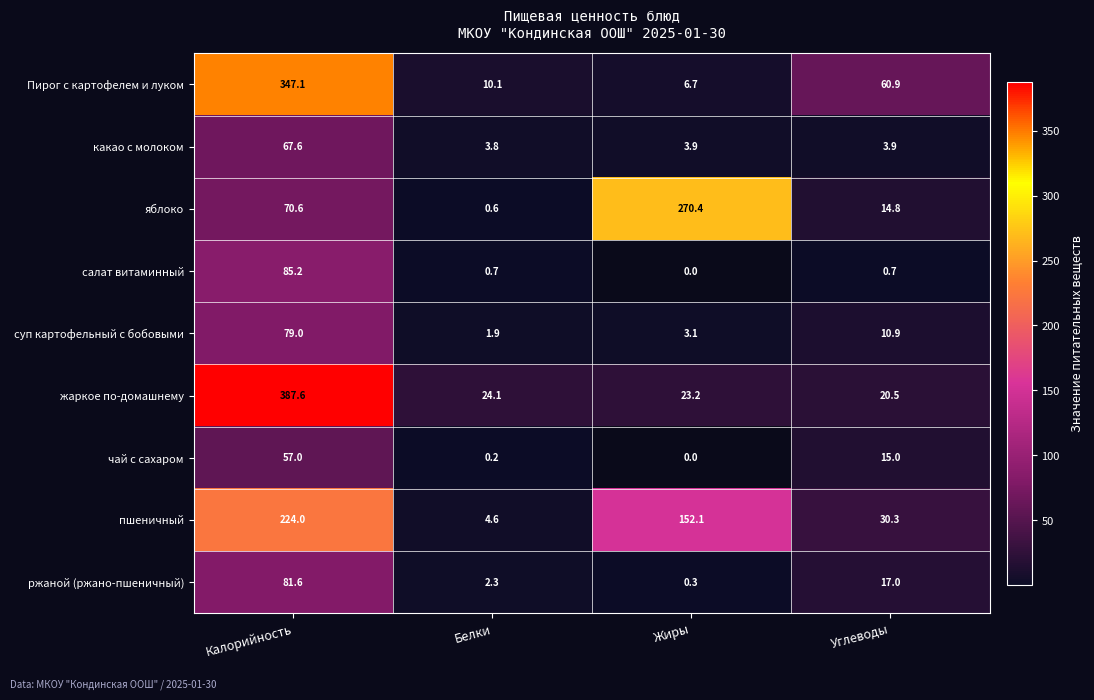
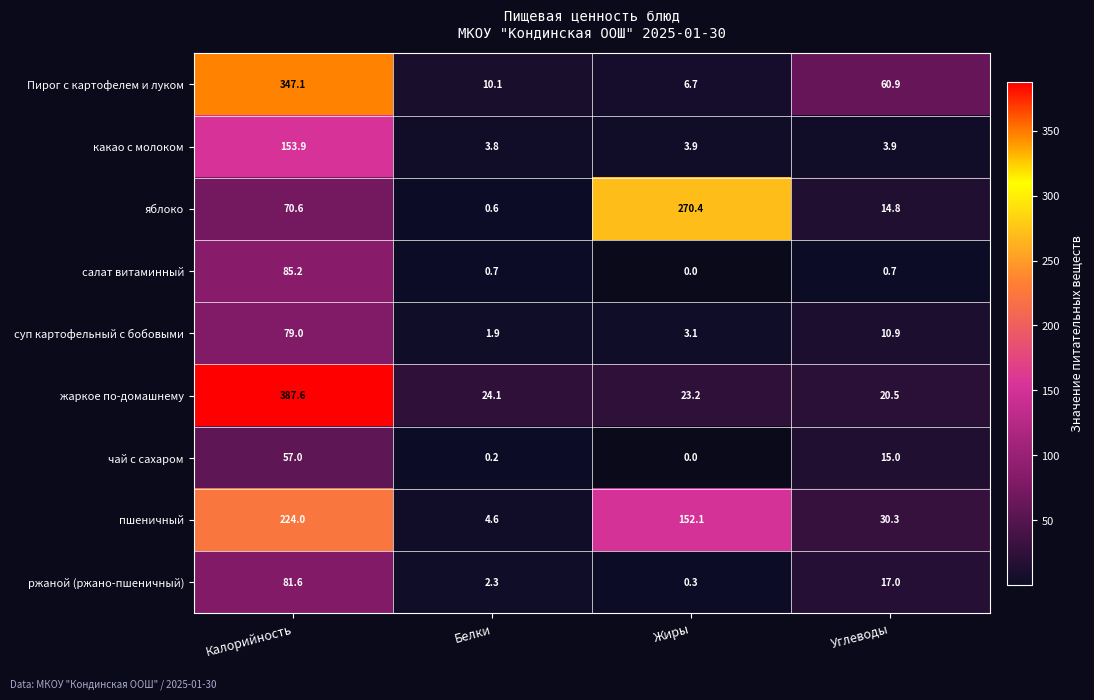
  {
    "Пирог с картофелем и луком": {
      "Калорийность": 347.1,
      "Белки": 10.1,
      "Жиры": 6.7,
      "Углеводы": 60.9
    },
    "какао с молоком": {
-     "Калорийность": 67.6,
+     "Калорийность": 153.9,
      "Белки": 3.8,
      "Жиры": 3.9,
      "Углеводы": 3.9
    },
    "яблоко": {
      "Калорийность": 70.6,
      "Белки": 0.6,
      "Жиры": 270.4,
      "Углеводы": 14.8
    },
    "салат витаминный": {
      "Калорийность": 85.2,
      "Белки": 0.7,
      "Углеводы": 0.7
    },
    "суп картофельный с бобовыми": {
      "Калорийность": 79.0,
      "Белки": 1.9,
      "Жиры": 3.1,
      "Углеводы": 10.9
    },
    "жаркое по-домашнему": {
      "Калорийность": 387.6,
      "Белки": 24.1,
      "Жиры": 23.2,
      "Углеводы": 20.5
    },
    "чай с сахаром": {
      "Калорийность": 57.0,
      "Белки": 0.2,
      "Углеводы": 15.0
    },
    "пшеничный": {
      "Калорийность": 224.0,
      "Белки": 4.6,
      "Жиры": 152.1,
      "Углеводы": 30.3
    },
    "ржаной (ржано-пшеничный)": {
      "Калорийность": 81.6,
      "Белки": 2.3,
      "Жиры": 0.3,
      "Углеводы": 17.0
    }
  }
